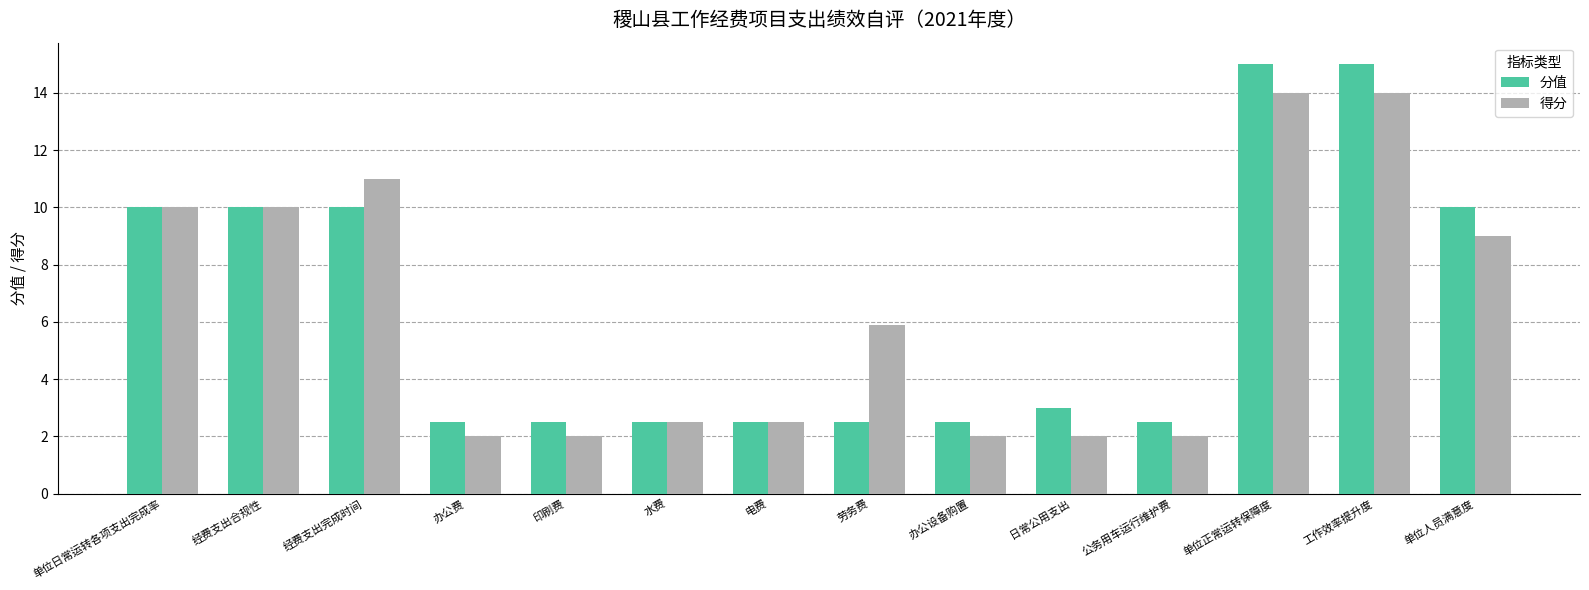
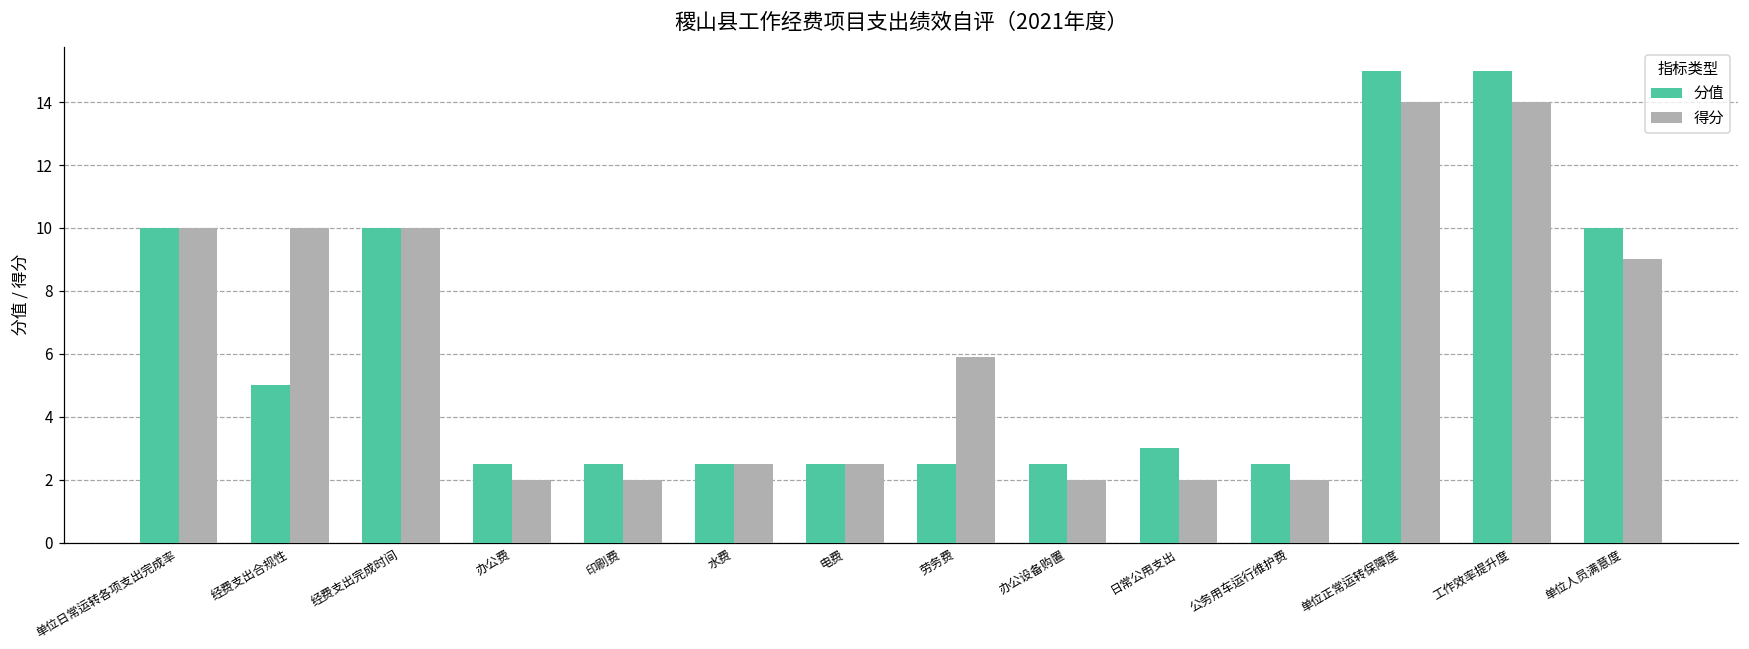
  {
    "分值": {
      "单位日常运转各项支出完成率": 10,
-     "经费支出合规性": 10,
+     "经费支出合规性": 5,
      "经费支出完成时间": 10,
      "办公费": 2.5,
      "印刷费": 2.5,
      "水费": 2.5,
      "电费": 2.5,
      "劳务费": 2.5,
      "办公设备购置": 2.5,
      "日常公用支出": 3,
      "公务用车运行维护费": 2.5,
      "单位正常运转保障度": 15,
      "工作效率提升度": 15,
      "单位人员满意度": 10
    },
    "得分": {
      "单位日常运转各项支出完成率": 10,
      "经费支出合规性": 10,
-     "经费支出完成时间": 11,
+     "经费支出完成时间": 10,
      "办公费": 2,
      "印刷费": 2,
      "水费": 2.5,
      "电费": 2.5,
      "劳务费": 5.9,
      "办公设备购置": 2,
      "日常公用支出": 2,
      "公务用车运行维护费": 2,
      "单位正常运转保障度": 14,
      "工作效率提升度": 14,
      "单位人员满意度": 9
    }
  }
